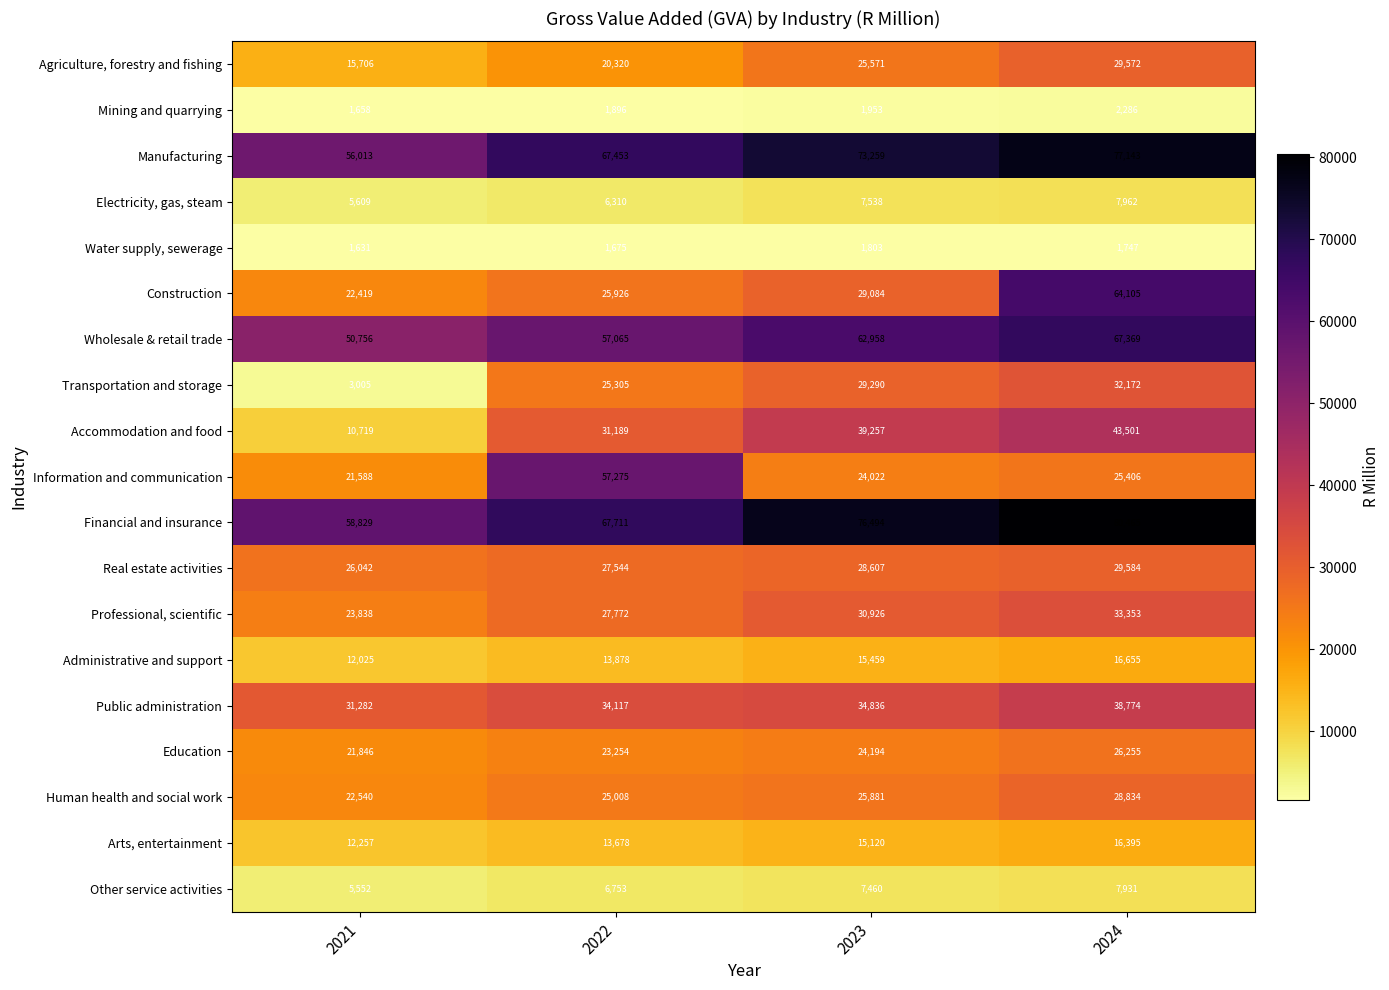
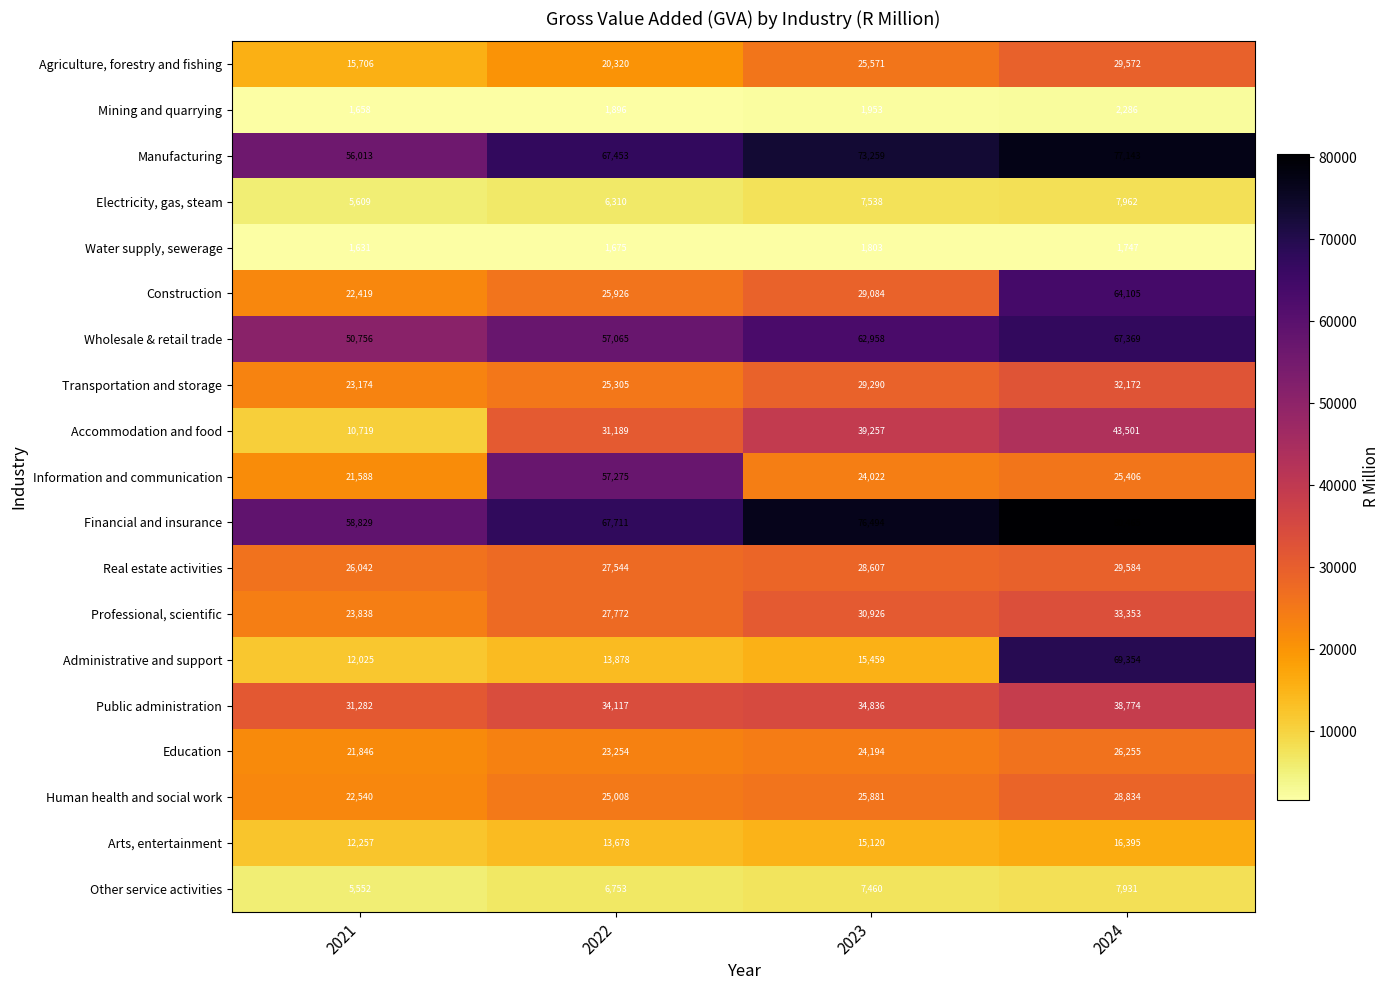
  {
    "Agriculture, forestry and fishing": {
      "2021": "15,706",
      "2022": "20,320",
      "2023": "25,571",
      "2024": "29,572"
    },
    "Mining and quarrying": {
      "2021": "1,658",
      "2022": "1,896",
      "2023": "1,953",
      "2024": "2,286"
    },
    "Manufacturing": {
      "2021": "56,013",
      "2022": "67,453",
      "2023": "73,259"
    },
    "Electricity, gas, steam": {
      "2021": "5,609",
      "2022": "6,310",
      "2023": "7,538",
      "2024": "7,962"
    },
    "Water supply, sewerage": {
      "2021": "1,631",
      "2022": "1,675",
      "2023": "1,803",
      "2024": "1,747"
    },
    "Construction": {
      "2021": "22,419",
      "2022": "25,926",
      "2023": "29,084",
      "2024": "64,105"
    },
    "Wholesale & retail trade": {
      "2021": "50,756",
      "2022": "57,065",
      "2023": "62,958",
      "2024": "67,369"
    },
    "Transportation and storage": {
-     "2021": "3,005",
+     "2021": "23,174",
      "2022": "25,305",
      "2023": "29,290",
      "2024": "32,172"
    },
    "Accommodation and food": {
      "2021": "10,719",
      "2022": "31,189",
      "2023": "39,257",
      "2024": "43,501"
    },
    "Information and communication": {
      "2021": "21,588",
      "2022": "57,275",
      "2023": "24,022",
      "2024": "25,406"
    },
    "Financial and insurance": {
      "2021": "58,829",
      "2022": "67,711"
    },
    "Real estate activities": {
      "2021": "26,042",
      "2022": "27,544",
      "2023": "28,607",
      "2024": "29,584"
    },
    "Professional, scientific": {
      "2021": "23,838",
      "2022": "27,772",
      "2023": "30,926",
      "2024": "33,353"
    },
    "Administrative and support": {
      "2021": "12,025",
      "2022": "13,878",
      "2023": "15,459",
-     "2024": "16,655"
+     "2024": "69,354"
    },
    "Public administration": {
      "2021": "31,282",
      "2022": "34,117",
      "2023": "34,836",
      "2024": "38,774"
    },
    "Education": {
      "2021": "21,846",
      "2022": "23,254",
      "2023": "24,194",
      "2024": "26,255"
    },
    "Human health and social work": {
      "2021": "22,540",
      "2022": "25,008",
      "2023": "25,881",
      "2024": "28,834"
    },
    "Arts, entertainment": {
      "2021": "12,257",
      "2022": "13,678",
      "2023": "15,120",
      "2024": "16,395"
    },
    "Other service activities": {
      "2021": "5,552",
      "2022": "6,753",
      "2023": "7,460",
      "2024": "7,931"
    }
  }
